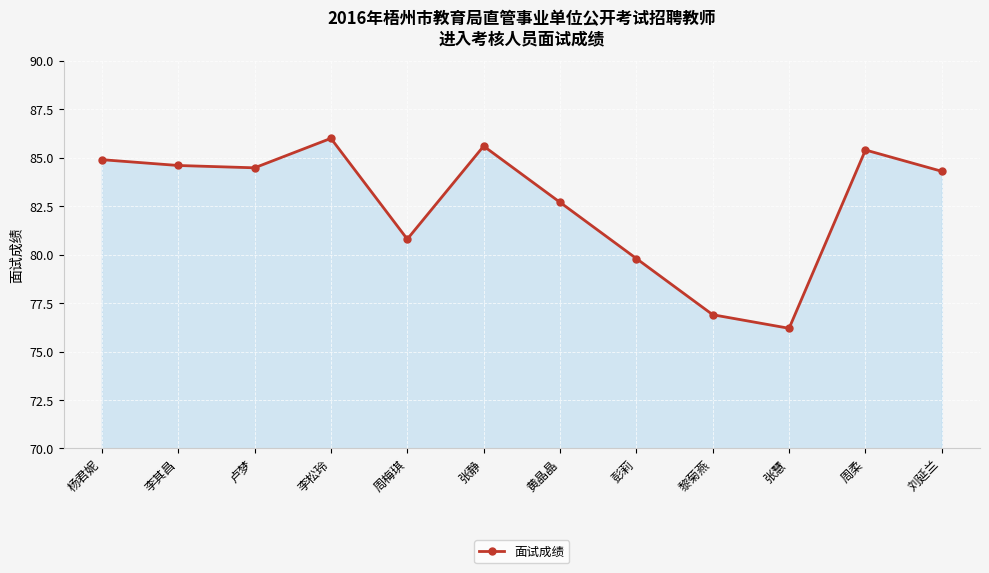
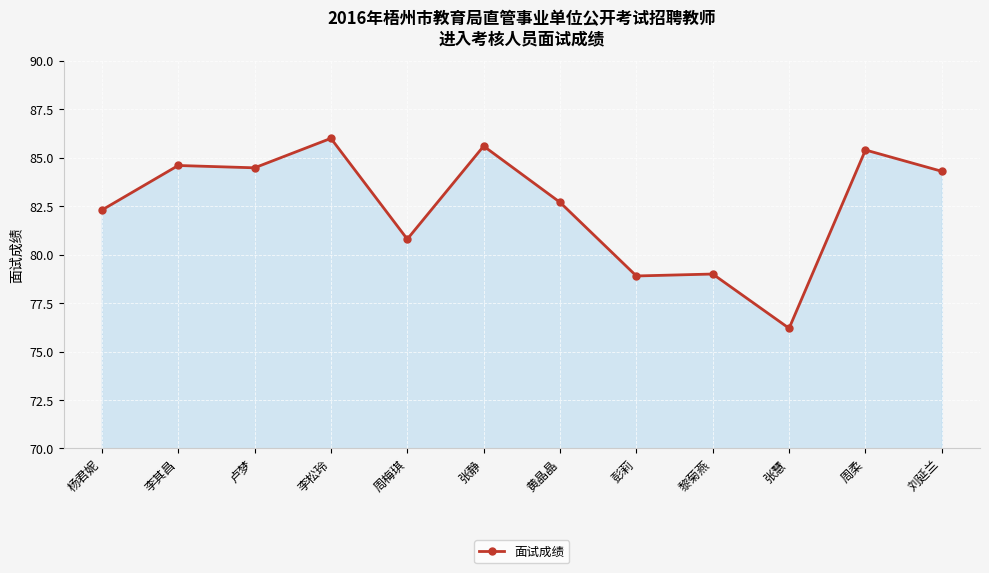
  {
-   "杨君妮": 84.9,
+   "杨君妮": 82.3,
    "李其昌": 84.6,
    "卢梦": 84.5,
    "李松玲": 86.0,
    "周梅琪": 80.8,
    "张静": 85.6,
    "黄晶晶": 82.7,
-   "彭莉": 79.8,
-   "黎菊燕": 76.9,
+   "彭莉": 78.9,
+   "黎菊燕": 79.0,
    "张慧": 76.2,
    "周柔": 85.4,
    "刘延兰": 84.3
  }
